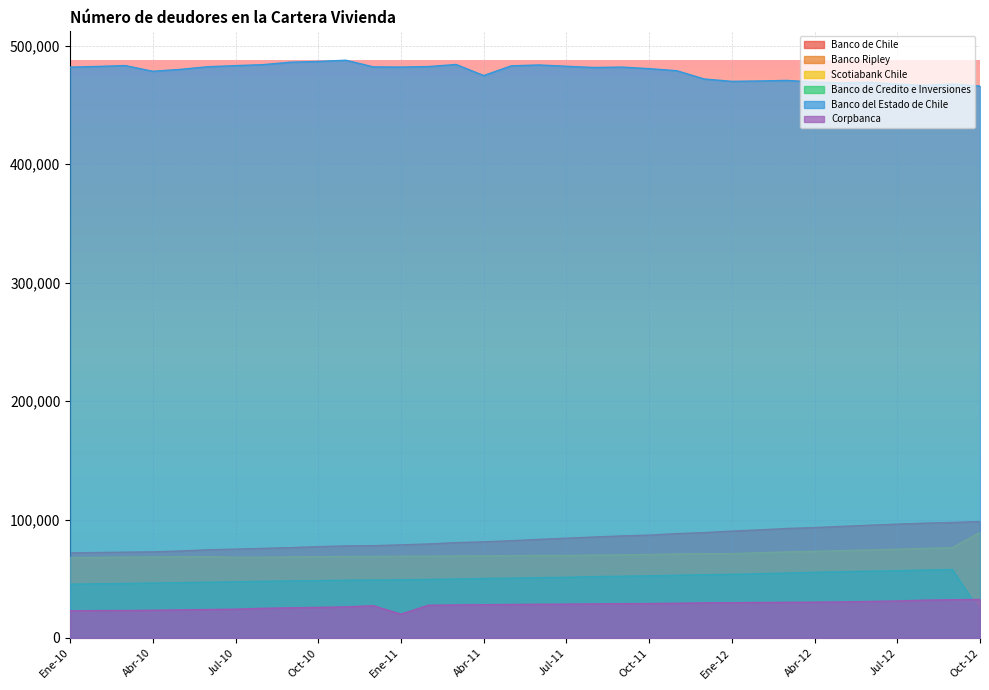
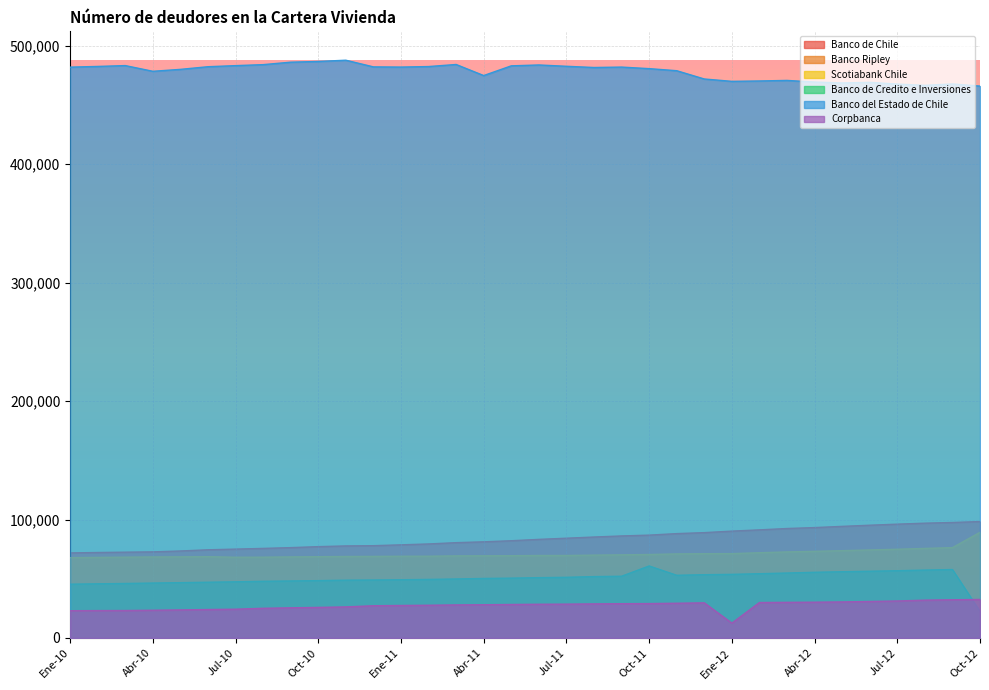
  {
    "Scotiabank Chile": {
      "Ene-10": "68,000",
      "Abr-10": "68,000",
      "Jul-10": "68,000",
      "Oct-10": "69,000",
      "Ene-11": "69,000",
      "Abr-11": "69,000",
      "Jul-11": "70,000",
      "Oct-11": "70,000",
      "Ene-12": "71,000",
      "Abr-12": "73,000",
      "Jul-12": "75,000",
      "Oct-12": "89,000"
    },
    "Banco de Credito e Inversiones": {
      "Ene-10": "45,000",
      "Abr-10": "46,000",
      "Jul-10": "47,000",
      "Oct-10": "48,000",
      "Ene-11": "49,000",
      "Abr-11": "50,000",
      "Jul-11": "51,000",
-     "Oct-11": "52,000",
+     "Oct-11": "61,000",
      "Ene-12": "54,000",
      "Abr-12": "55,000",
      "Jul-12": "57,000",
      "Oct-12": "22,000"
    },
    "Banco del Estado de Chile": {
      "Ene-10": "482,000",
      "Abr-10": "479,000",
      "Jul-10": "483,000",
      "Oct-10": "487,000",
      "Ene-11": "482,000",
      "Abr-11": "475,000",
      "Jul-11": "483,000",
      "Oct-11": "481,000",
      "Ene-12": "470,000",
      "Oct-12": "466,000"
    },
    "Corpbanca": {
      "Ene-10": "23,000",
      "Abr-10": "23,000",
      "Jul-10": "24,000",
      "Oct-10": "26,000",
-     "Ene-11": "20,000",
+     "Ene-11": "27,000",
      "Abr-11": "28,000",
      "Jul-11": "29,000",
      "Oct-11": "29,000",
-     "Ene-12": "30,000",
+     "Ene-12": "13,000",
      "Abr-12": "30,000",
      "Jul-12": "31,000",
      "Oct-12": "32,000"
    }
  }
